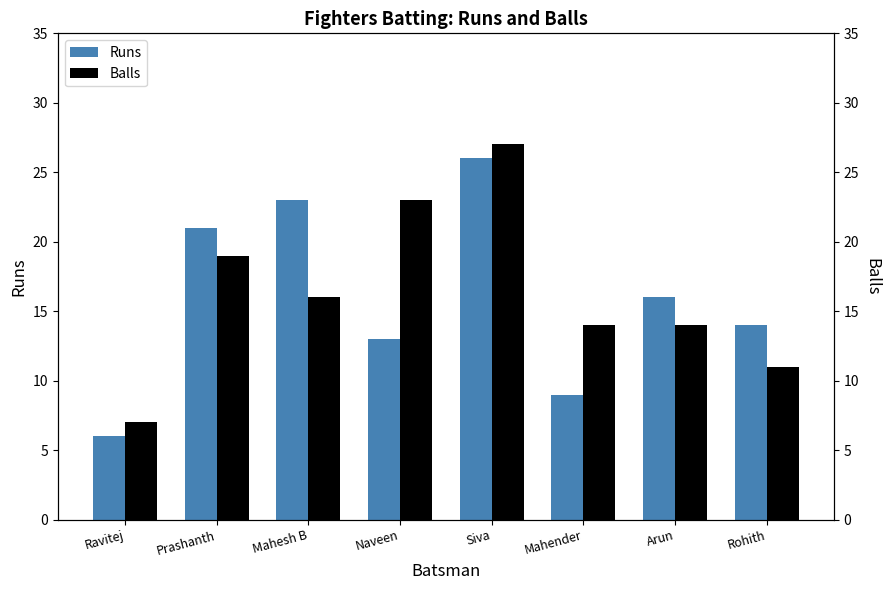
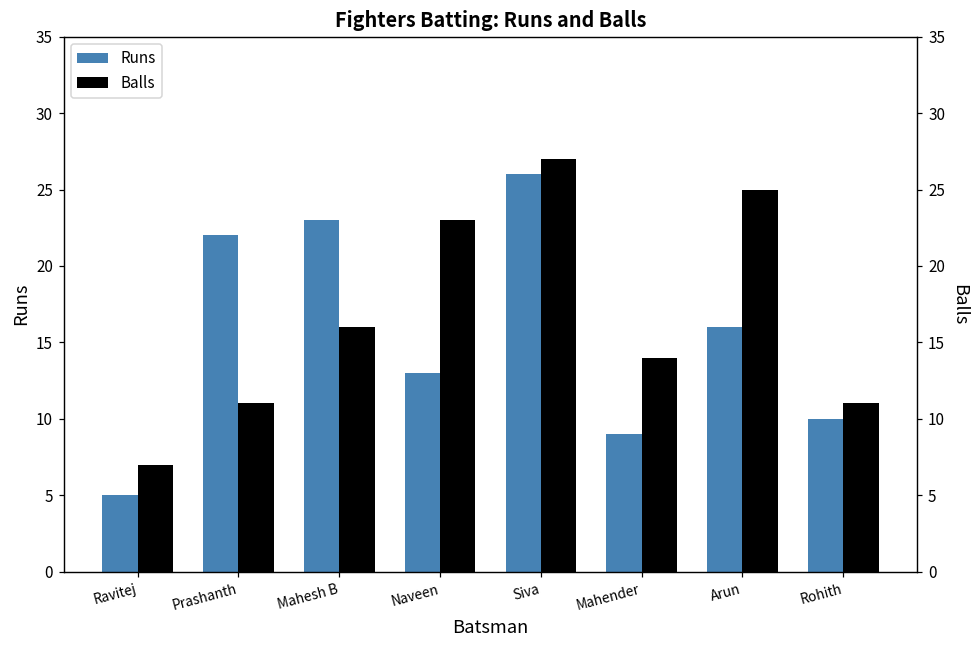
  {
    "Runs": {
-     "Ravitej": 6,
-     "Prashanth": 21,
+     "Ravitej": 5,
+     "Prashanth": 22,
      "Mahesh B": 23,
      "Naveen": 13,
      "Siva": 26,
      "Mahender": 9,
      "Arun": 16,
-     "Rohith": 14
+     "Rohith": 10
    },
    "Balls": {
      "Ravitej": 7,
-     "Prashanth": 19,
+     "Prashanth": 11,
      "Mahesh B": 16,
      "Naveen": 23,
      "Siva": 27,
      "Mahender": 14,
-     "Arun": 14,
+     "Arun": 25,
      "Rohith": 11
    }
  }
